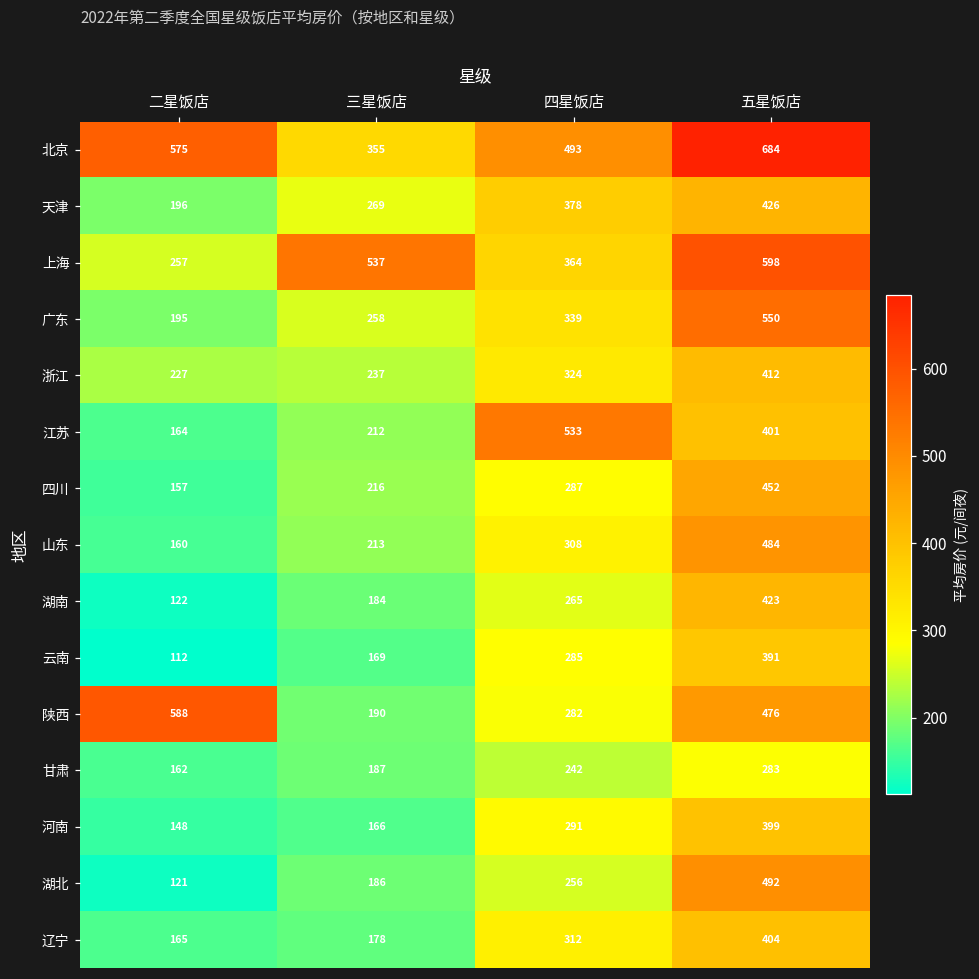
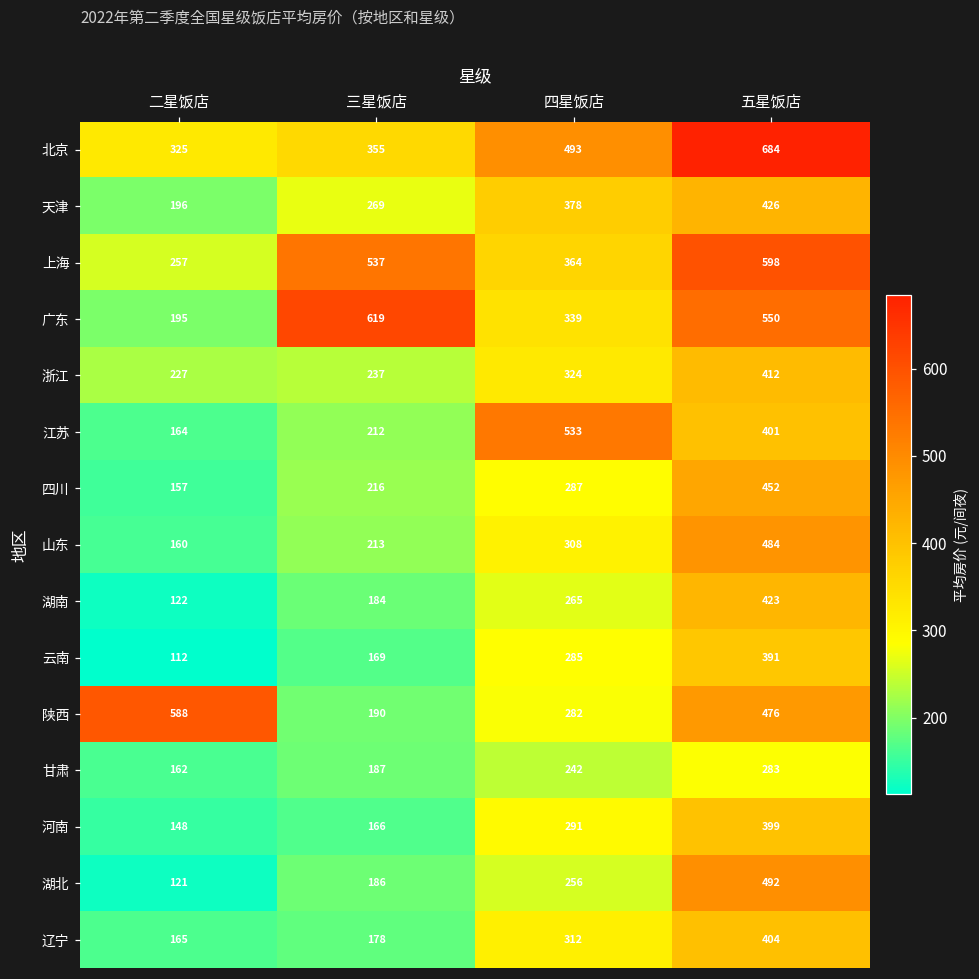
  {
    "北京": {
-     "二星饭店": 575,
+     "二星饭店": 325,
      "三星饭店": 355,
      "四星饭店": 493,
      "五星饭店": 684
    },
    "天津": {
      "二星饭店": 196,
      "三星饭店": 269,
      "四星饭店": 378,
      "五星饭店": 426
    },
    "上海": {
      "二星饭店": 257,
      "三星饭店": 537,
      "四星饭店": 364,
      "五星饭店": 598
    },
    "广东": {
      "二星饭店": 195,
-     "三星饭店": 258,
+     "三星饭店": 619,
      "四星饭店": 339,
      "五星饭店": 550
    },
    "浙江": {
      "二星饭店": 227,
      "三星饭店": 237,
      "四星饭店": 324,
      "五星饭店": 412
    },
    "江苏": {
      "二星饭店": 164,
      "三星饭店": 212,
      "四星饭店": 533,
      "五星饭店": 401
    },
    "四川": {
      "二星饭店": 157,
      "三星饭店": 216,
      "四星饭店": 287,
      "五星饭店": 452
    },
    "山东": {
      "二星饭店": 160,
      "三星饭店": 213,
      "四星饭店": 308,
      "五星饭店": 484
    },
    "湖南": {
      "二星饭店": 122,
      "三星饭店": 184,
      "四星饭店": 265,
      "五星饭店": 423
    },
    "云南": {
      "二星饭店": 112,
      "三星饭店": 169,
      "四星饭店": 285,
      "五星饭店": 391
    },
    "陕西": {
      "二星饭店": 588,
      "三星饭店": 190,
      "四星饭店": 282,
      "五星饭店": 476
    },
    "甘肃": {
      "二星饭店": 162,
      "三星饭店": 187,
      "四星饭店": 242,
      "五星饭店": 283
    },
    "河南": {
      "二星饭店": 148,
      "三星饭店": 166,
      "四星饭店": 291,
      "五星饭店": 399
    },
    "湖北": {
      "二星饭店": 121,
      "三星饭店": 186,
      "四星饭店": 256,
      "五星饭店": 492
    },
    "辽宁": {
      "二星饭店": 165,
      "三星饭店": 178,
      "四星饭店": 312,
      "五星饭店": 404
    }
  }
